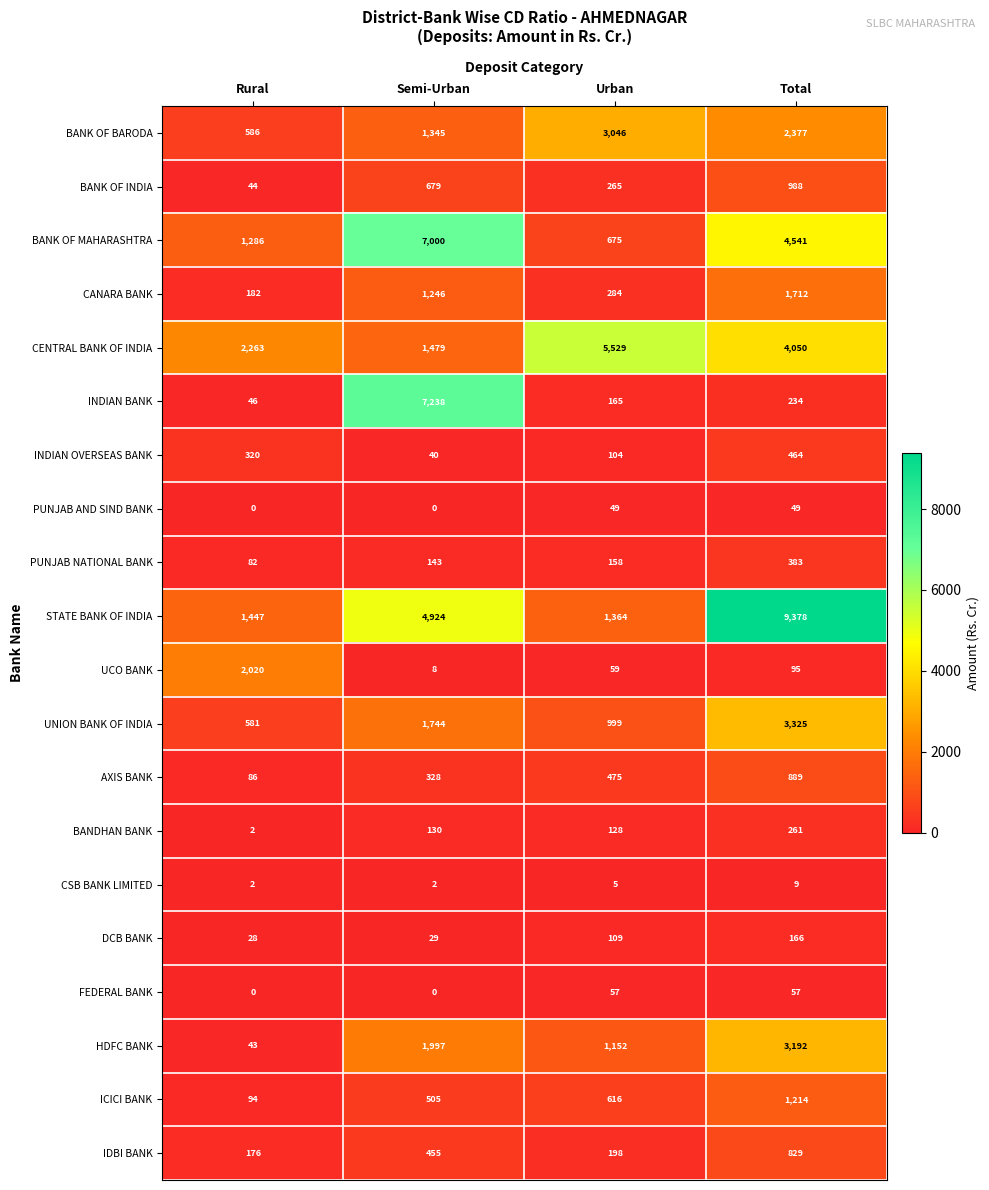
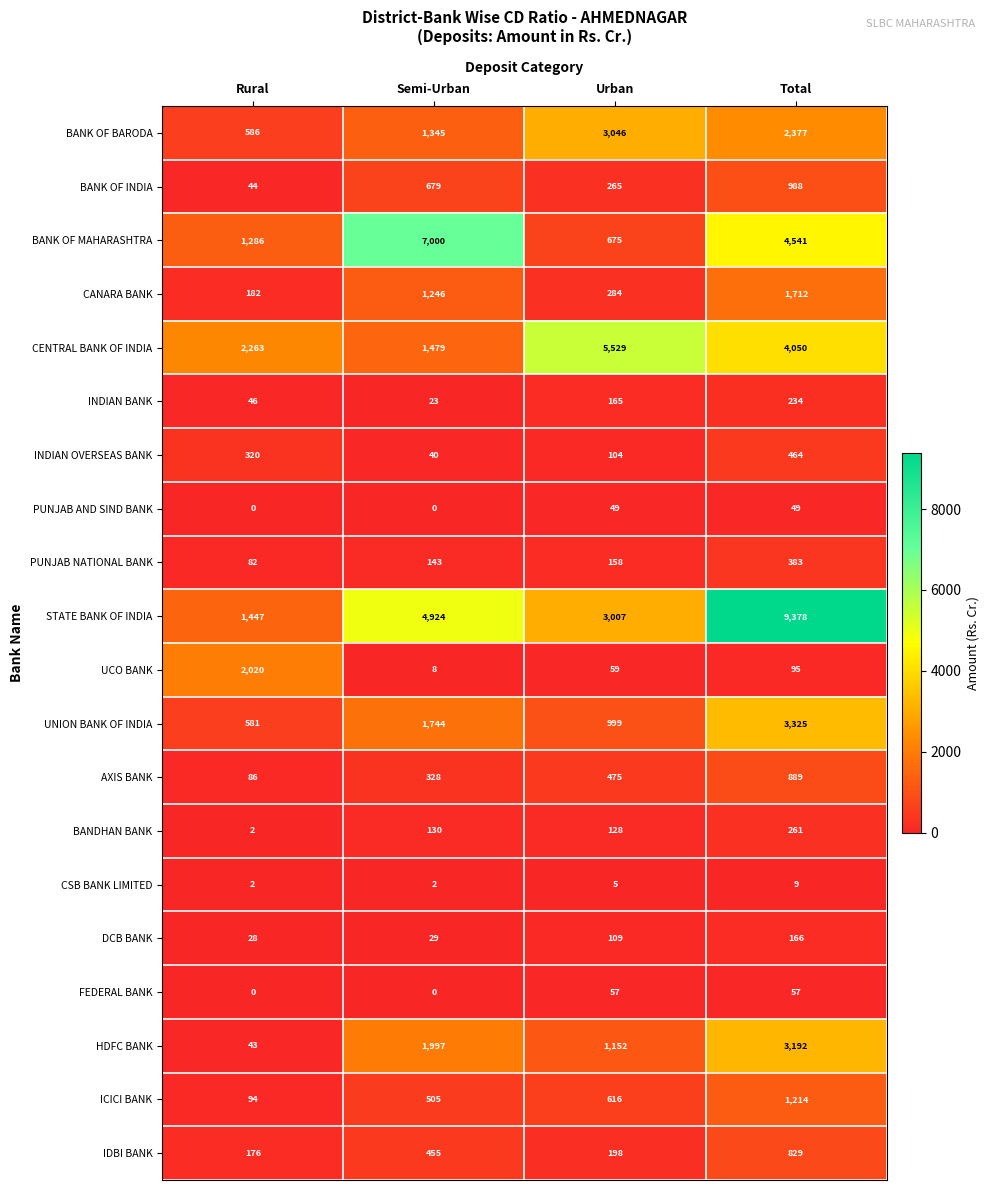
  {
    "BANK OF BARODA": {
      "Rural": "586",
      "Semi-Urban": "1,345",
      "Urban": "3,046",
      "Total": "2,377"
    },
    "BANK OF INDIA": {
      "Rural": "44",
      "Semi-Urban": "679",
      "Urban": "265",
      "Total": "988"
    },
    "BANK OF MAHARASHTRA": {
      "Rural": "1,286",
      "Semi-Urban": "7,000",
      "Urban": "675",
      "Total": "4,541"
    },
    "CANARA BANK": {
      "Rural": "182",
      "Semi-Urban": "1,246",
      "Urban": "284",
      "Total": "1,712"
    },
    "CENTRAL BANK OF INDIA": {
      "Rural": "2,263",
      "Semi-Urban": "1,479",
      "Urban": "5,529",
      "Total": "4,050"
    },
    "INDIAN BANK": {
      "Rural": "46",
-     "Semi-Urban": "7,238",
+     "Semi-Urban": "23",
      "Urban": "165",
      "Total": "234"
    },
    "INDIAN OVERSEAS BANK": {
      "Rural": "320",
      "Semi-Urban": "40",
      "Urban": "104",
      "Total": "464"
    },
    "PUNJAB AND SIND BANK": {
      "Rural": "0",
      "Semi-Urban": "0",
      "Urban": "49",
      "Total": "49"
    },
    "PUNJAB NATIONAL BANK": {
      "Rural": "82",
      "Semi-Urban": "143",
      "Urban": "158",
      "Total": "383"
    },
    "STATE BANK OF INDIA": {
      "Rural": "1,447",
      "Semi-Urban": "4,924",
-     "Urban": "1,364",
+     "Urban": "3,007",
      "Total": "9,378"
    },
    "UCO BANK": {
      "Rural": "2,020",
      "Semi-Urban": "8",
      "Urban": "59",
      "Total": "95"
    },
    "UNION BANK OF INDIA": {
      "Rural": "581",
      "Semi-Urban": "1,744",
      "Urban": "999",
      "Total": "3,325"
    },
    "AXIS BANK": {
      "Rural": "86",
      "Semi-Urban": "328",
      "Urban": "475",
      "Total": "889"
    },
    "BANDHAN BANK": {
      "Rural": "2",
      "Semi-Urban": "130",
      "Urban": "128",
      "Total": "261"
    },
    "CSB BANK LIMITED": {
      "Rural": "2",
      "Semi-Urban": "2",
      "Urban": "5",
      "Total": "9"
    },
    "DCB BANK": {
      "Rural": "28",
      "Semi-Urban": "29",
      "Urban": "109",
      "Total": "166"
    },
    "FEDERAL BANK": {
      "Rural": "0",
      "Semi-Urban": "0",
      "Urban": "57",
      "Total": "57"
    },
    "HDFC BANK": {
      "Rural": "43",
      "Semi-Urban": "1,997",
      "Urban": "1,152",
      "Total": "3,192"
    },
    "ICICI BANK": {
      "Rural": "94",
      "Semi-Urban": "505",
      "Urban": "616",
      "Total": "1,214"
    },
    "IDBI BANK": {
      "Rural": "176",
      "Semi-Urban": "455",
      "Urban": "198",
      "Total": "829"
    }
  }
